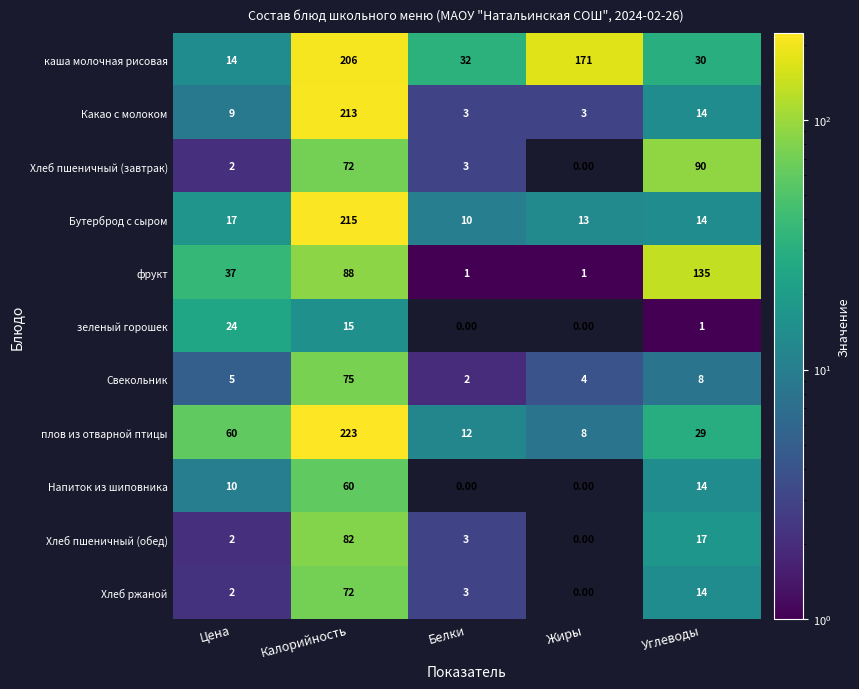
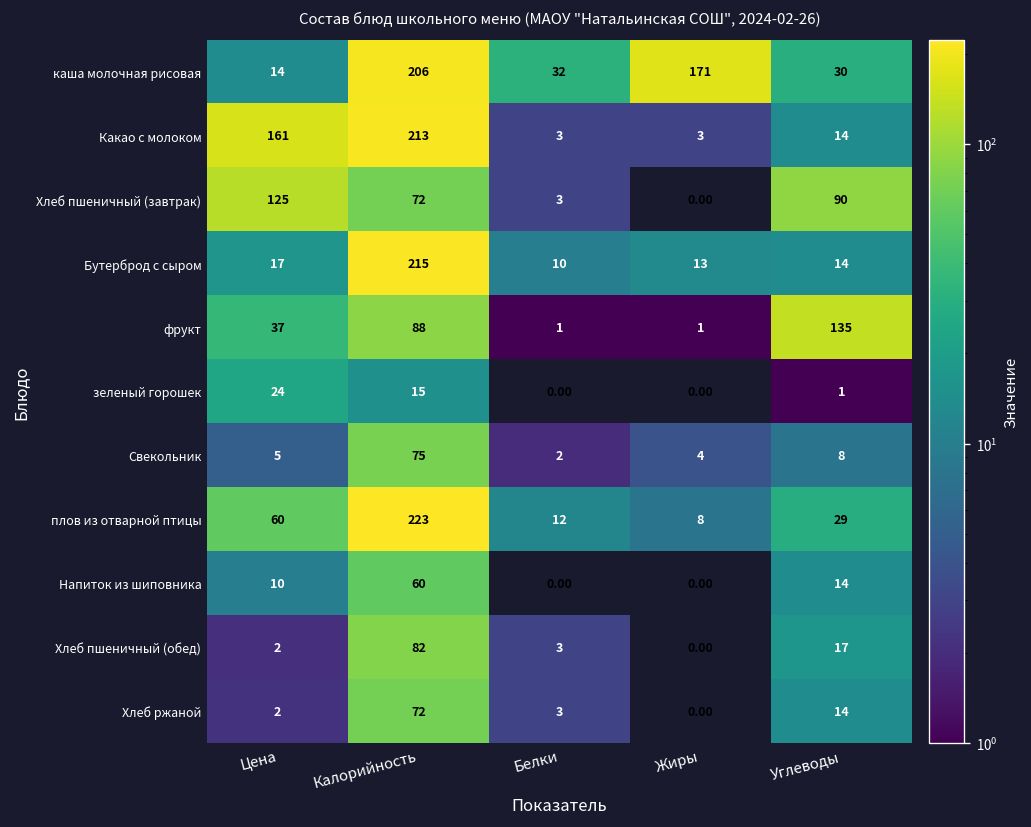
  {
    "каша молочная рисовая": {
      "Цена": 14,
      "Калорийность": 206,
      "Белки": 32,
      "Жиры": 171,
      "Углеводы": 30
    },
    "Какао с молоком": {
-     "Цена": 9,
+     "Цена": 161,
      "Калорийность": 213,
      "Белки": 3,
      "Жиры": 3,
      "Углеводы": 14
    },
    "Хлеб пшеничный (завтрак)": {
-     "Цена": 2,
+     "Цена": 125,
      "Калорийность": 72,
      "Белки": 3,
      "Углеводы": 90
    },
    "Бутерброд с сыром": {
      "Цена": 17,
      "Калорийность": 215,
      "Белки": 10,
      "Жиры": 13,
      "Углеводы": 14
    },
    "фрукт": {
      "Цена": 37,
      "Калорийность": 88,
      "Белки": 1,
      "Жиры": 1,
      "Углеводы": 135
    },
    "зеленый горошек": {
      "Цена": 24,
      "Калорийность": 15,
      "Углеводы": 1
    },
    "Свекольник": {
      "Цена": 5,
      "Калорийность": 75,
      "Белки": 2,
      "Жиры": 4,
      "Углеводы": 8
    },
    "плов из отварной птицы": {
      "Цена": 60,
      "Калорийность": 223,
      "Белки": 12,
      "Жиры": 8,
      "Углеводы": 29
    },
    "Напиток из шиповника": {
      "Цена": 10,
      "Калорийность": 60,
      "Углеводы": 14
    },
    "Хлеб пшеничный (обед)": {
      "Цена": 2,
      "Калорийность": 82,
      "Белки": 3,
      "Углеводы": 17
    },
    "Хлеб ржаной": {
      "Цена": 2,
      "Калорийность": 72,
      "Белки": 3,
      "Углеводы": 14
    }
  }
